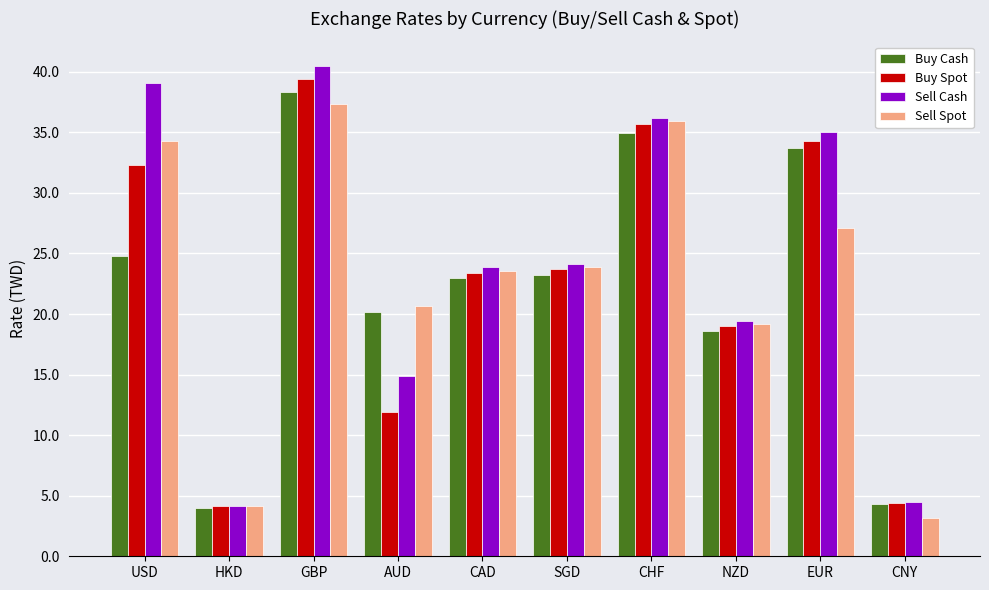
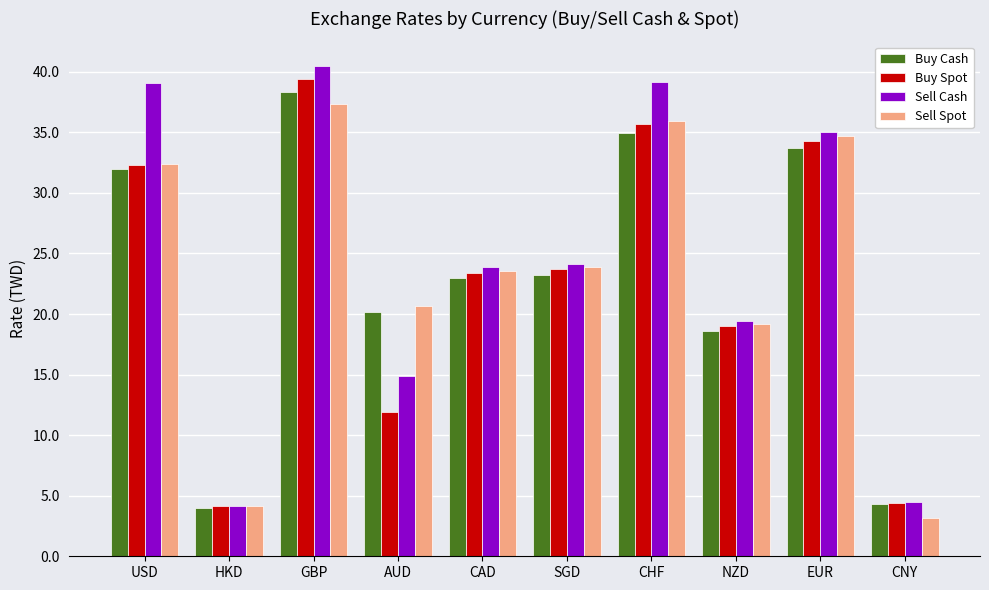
  {
    "Buy Cash": {
-     "USD": 24.8,
+     "USD": 32.0,
      "HKD": 4.0,
      "GBP": 38.4,
      "AUD": 20.2,
      "CAD": 23.0,
      "SGD": 23.2,
      "CHF": 35.0,
      "NZD": 18.6,
      "EUR": 33.7,
      "CNY": 4.3
    },
    "Buy Spot": {
      "USD": 32.3,
      "HKD": 4.1,
      "GBP": 39.4,
      "AUD": 11.9,
      "CAD": 23.4,
      "SGD": 23.7,
      "CHF": 35.7,
      "NZD": 19.0,
      "EUR": 34.3,
      "CNY": 4.4
    },
    "Sell Cash": {
      "USD": 39.0,
      "HKD": 4.2,
      "GBP": 40.5,
      "AUD": 14.9,
      "CAD": 23.9,
      "SGD": 24.1,
-     "CHF": 36.2,
+     "CHF": 39.1,
      "NZD": 19.5,
      "EUR": 35.0,
      "CNY": 4.5
    },
    "Sell Spot": {
-     "USD": 34.3,
+     "USD": 32.4,
      "HKD": 4.2,
      "GBP": 37.4,
      "AUD": 20.7,
      "CAD": 23.6,
      "SGD": 23.9,
      "CHF": 35.9,
      "NZD": 19.2,
-     "EUR": 27.1,
+     "EUR": 34.7,
      "CNY": 3.2
    }
  }
